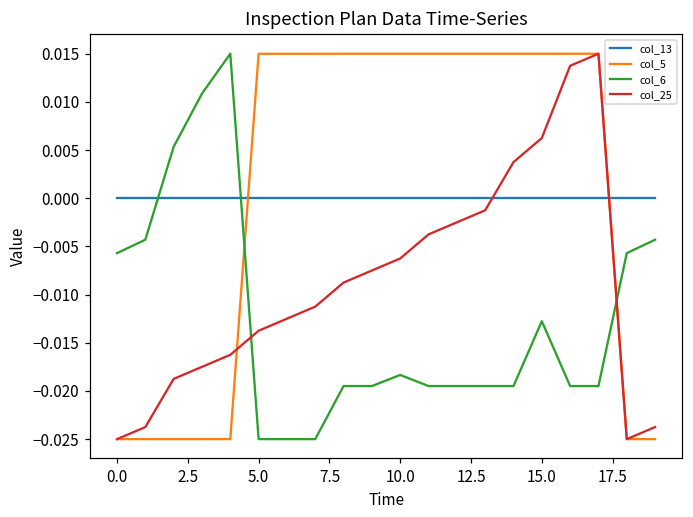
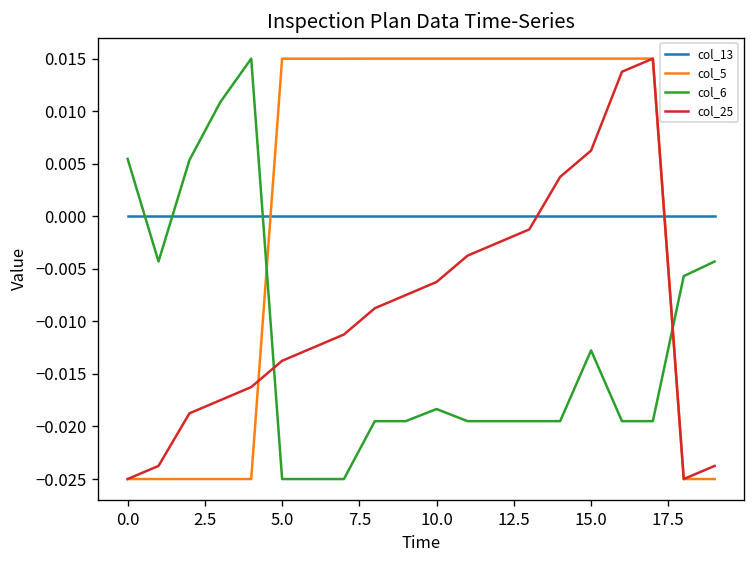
  {
    "col_13": {
      "0.0": 0.000,
      "5.0": 0.000,
      "10.0": 0.000,
      "15.0": 0.000
    },
    "col_5": {
      "5.0": 0.015,
      "10.0": 0.015,
      "15.0": 0.015
    },
    "col_6": {
-     "0.0": -0.006,
+     "0.0": 0.005,
      "5.0": -0.025,
      "10.0": -0.018,
      "15.0": -0.013
    },
    "col_25": {
      "5.0": -0.014,
      "10.0": -0.006,
      "15.0": 0.006
    }
  }
